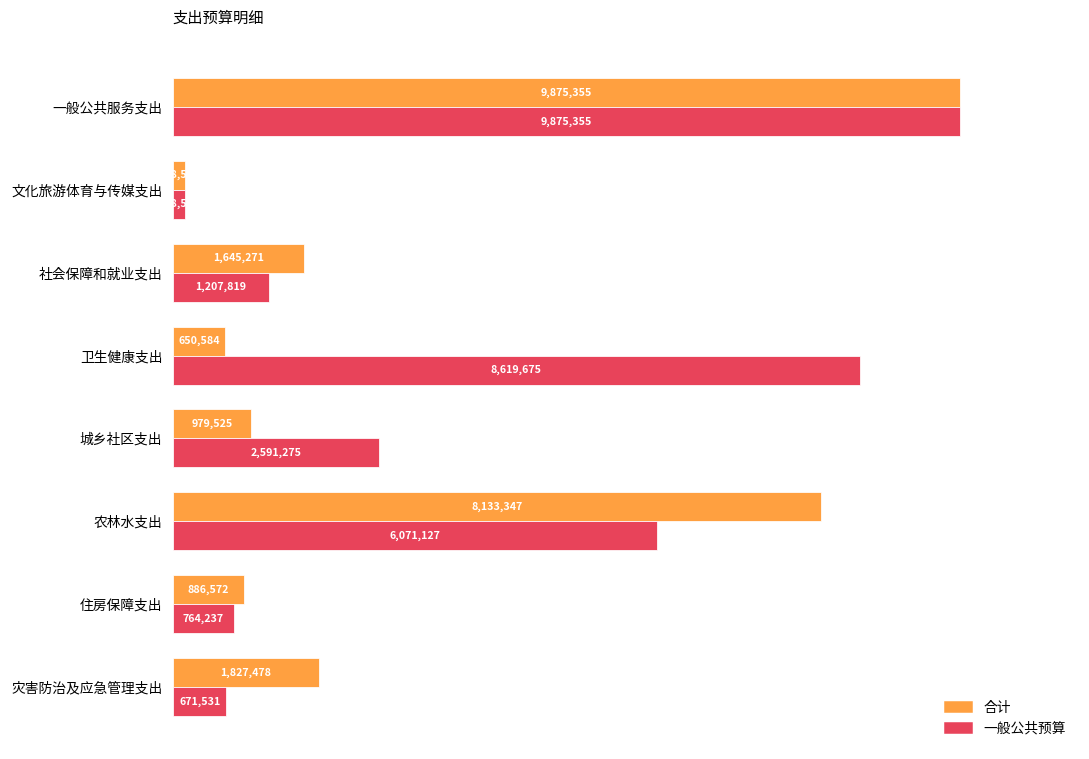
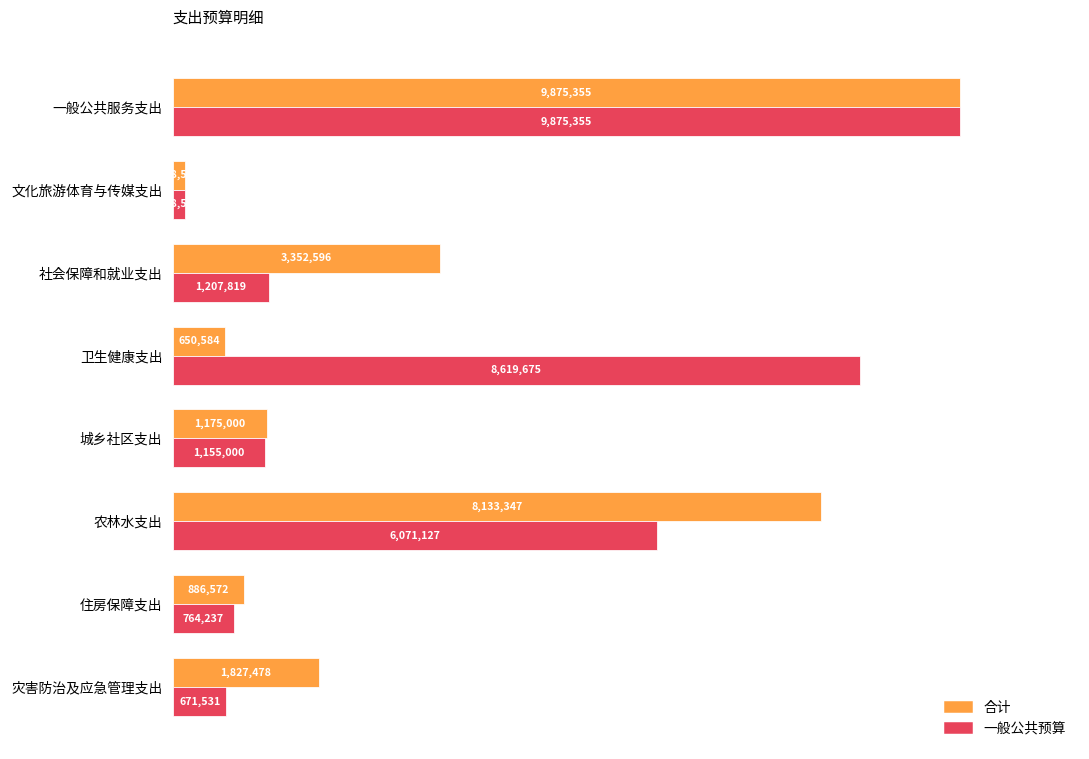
  {
    "合计": {
-     "社会保障和就业支出": "1,645,271",
-     "城乡社区支出": "979,525"
+     "社会保障和就业支出": "3,352,596",
+     "城乡社区支出": "1,175,000"
    },
    "一般公共预算": {
-     "城乡社区支出": "2,591,275"
+     "城乡社区支出": "1,155,000"
    }
  }
